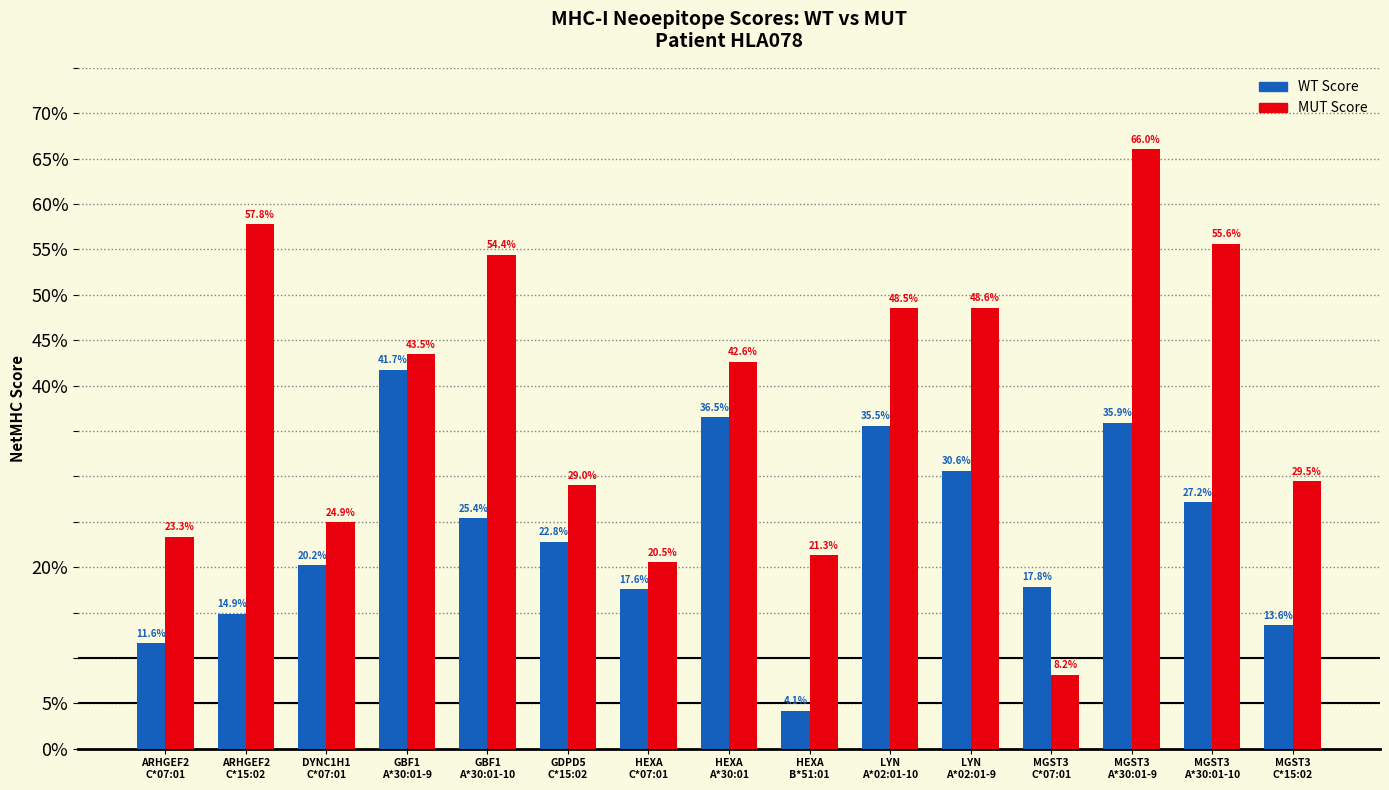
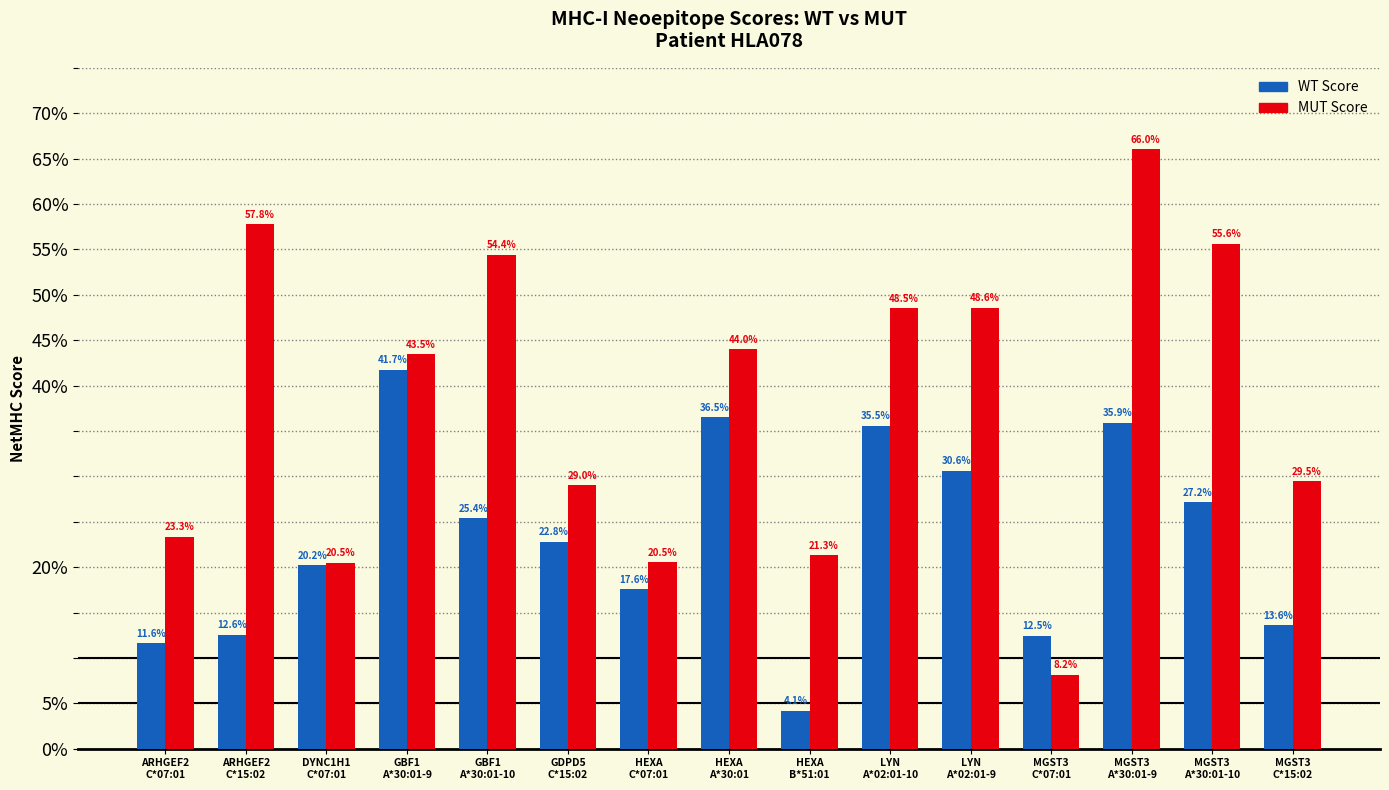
  {
    "WT Score": {
      "ARHGEF2 C*07:01": "11.6%",
-     "ARHGEF2 C*15:02": "14.9%",
+     "ARHGEF2 C*15:02": "12.6%",
      "DYNC1H1 C*07:01": "20.2%",
      "GBF1 A*30:01-9": "41.7%",
      "GBF1 A*30:01-10": "25.4%",
      "GDPD5 C*15:02": "22.8%",
      "HEXA C*07:01": "17.6%",
      "HEXA A*30:01": "36.5%",
      "HEXA B*51:01": "4.1%",
      "LYN A*02:01-10": "35.5%",
      "LYN A*02:01-9": "30.6%",
-     "MGST3 C*07:01": "17.8%",
+     "MGST3 C*07:01": "12.5%",
      "MGST3 A*30:01-9": "35.9%",
      "MGST3 A*30:01-10": "27.2%",
      "MGST3 C*15:02": "13.6%"
    },
    "MUT Score": {
      "ARHGEF2 C*07:01": "23.3%",
      "ARHGEF2 C*15:02": "57.8%",
-     "DYNC1H1 C*07:01": "24.9%",
+     "DYNC1H1 C*07:01": "20.5%",
      "GBF1 A*30:01-9": "43.5%",
      "GBF1 A*30:01-10": "54.4%",
      "GDPD5 C*15:02": "29.0%",
      "HEXA C*07:01": "20.5%",
-     "HEXA A*30:01": "42.6%",
+     "HEXA A*30:01": "44.0%",
      "HEXA B*51:01": "21.3%",
      "LYN A*02:01-10": "48.5%",
      "LYN A*02:01-9": "48.6%",
      "MGST3 C*07:01": "8.2%",
      "MGST3 A*30:01-9": "66.0%",
      "MGST3 A*30:01-10": "55.6%",
      "MGST3 C*15:02": "29.5%"
    }
  }
